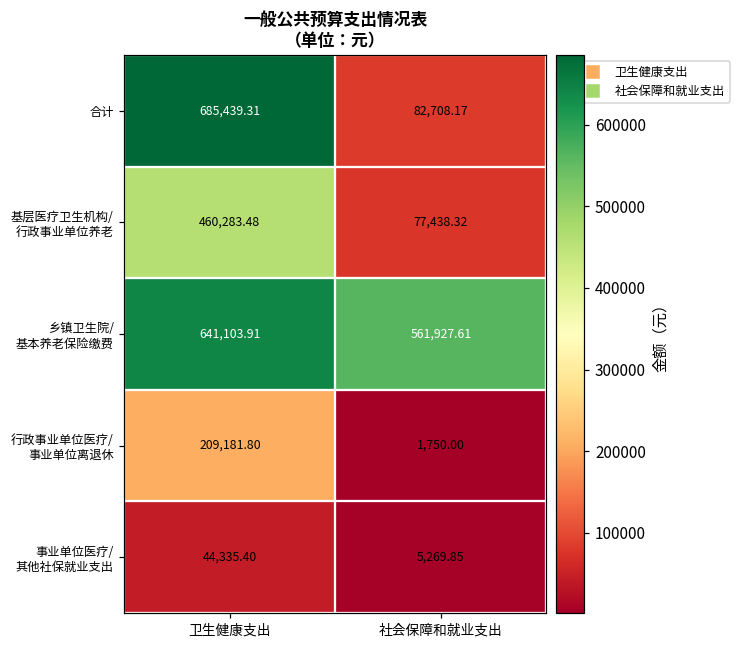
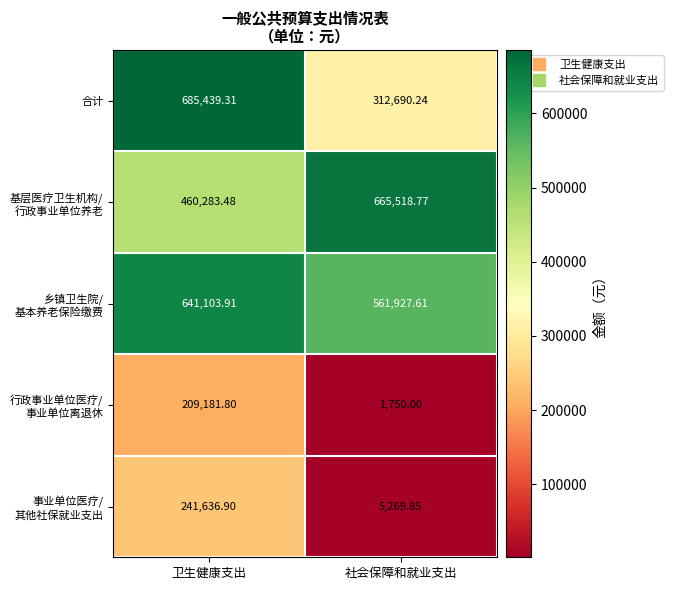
  {
    "合计": {
      "卫生健康支出": "685,439.31",
-     "社会保障和就业支出": "82,708.17"
+     "社会保障和就业支出": "312,690.24"
    },
    "基层医疗卫生机构/ 行政事业单位养老": {
      "卫生健康支出": "460,283.48",
-     "社会保障和就业支出": "77,438.32"
+     "社会保障和就业支出": "665,518.77"
    },
    "乡镇卫生院/ 基本养老保险缴费": {
      "卫生健康支出": "641,103.91",
      "社会保障和就业支出": "561,927.61"
    },
    "行政事业单位医疗/ 事业单位离退休": {
      "卫生健康支出": "209,181.80",
      "社会保障和就业支出": "1,750.00"
    },
    "事业单位医疗/ 其他社保就业支出": {
-     "卫生健康支出": "44,335.40",
+     "卫生健康支出": "241,636.90",
      "社会保障和就业支出": "5,269.85"
    }
  }
